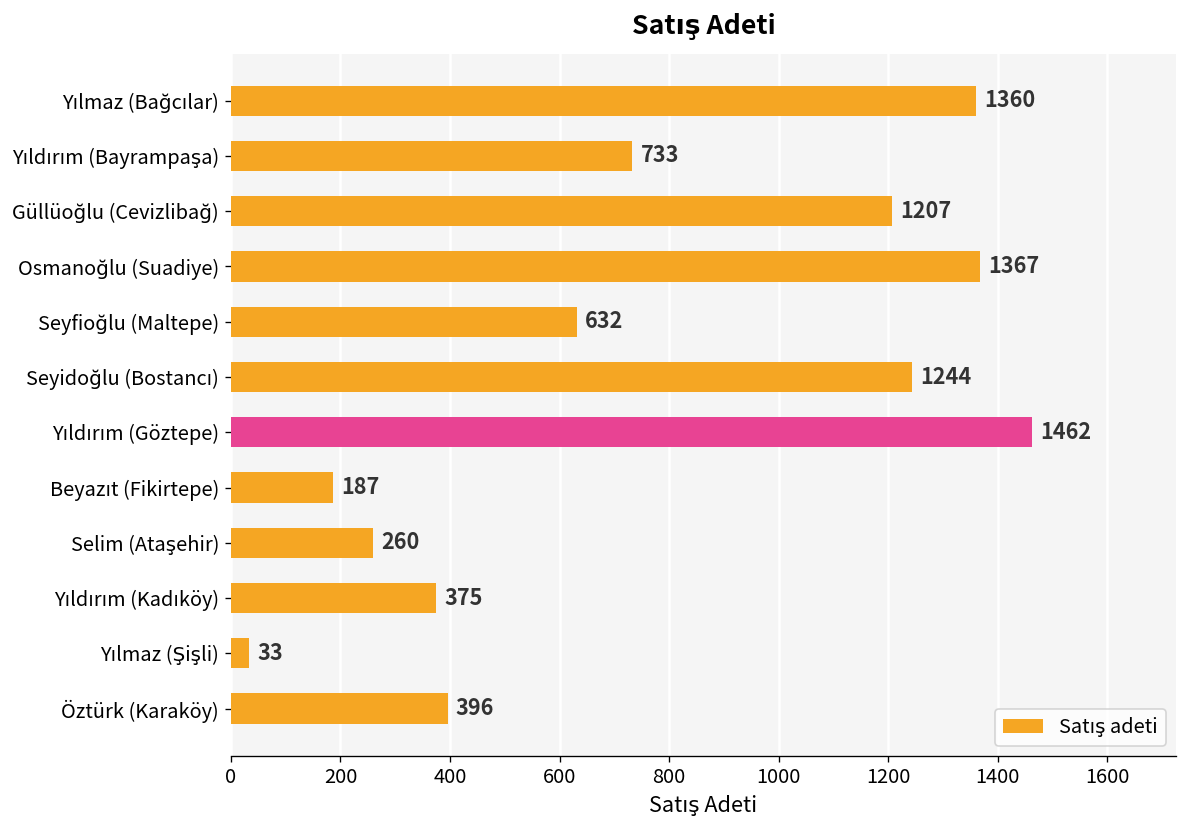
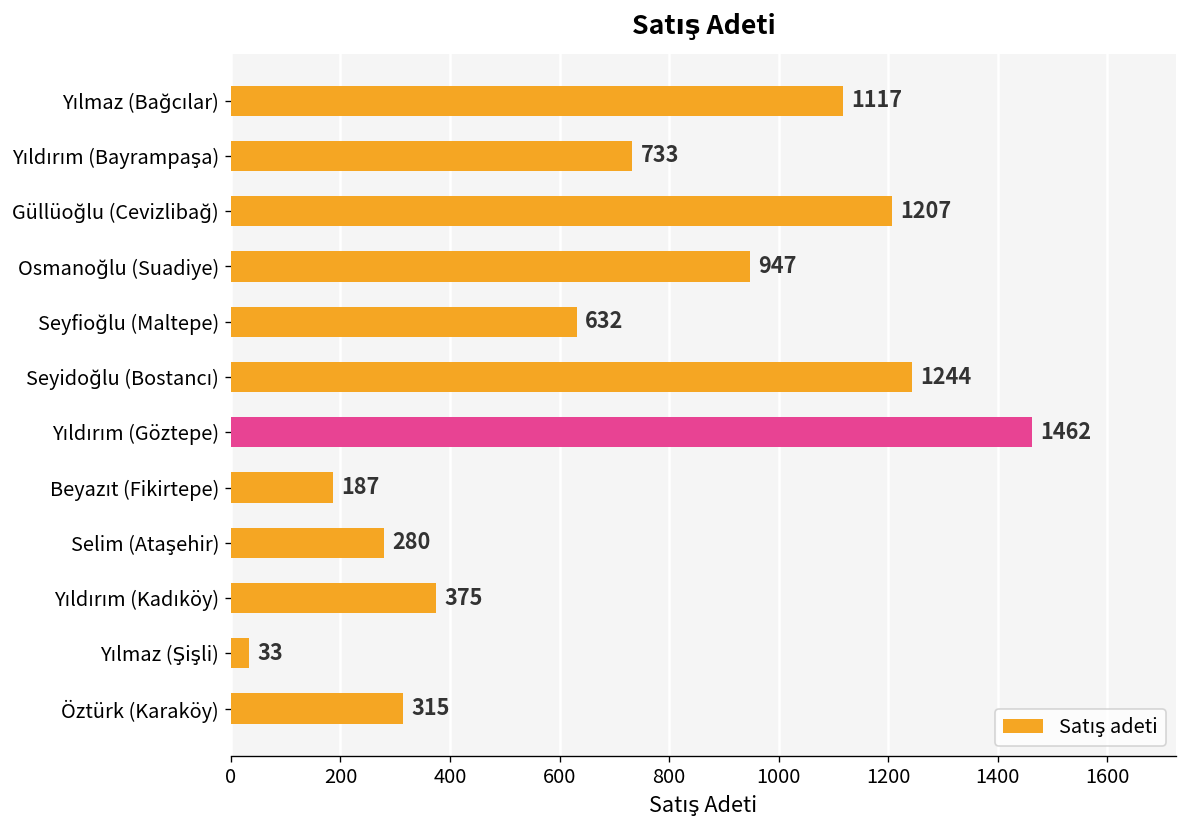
  {
-   "Yılmaz (Bağcılar)": 1360,
+   "Yılmaz (Bağcılar)": 1117,
    "Yıldırım (Bayrampaşa)": 733,
    "Güllüoğlu (Cevizlibağ)": 1207,
-   "Osmanoğlu (Suadiye)": 1367,
+   "Osmanoğlu (Suadiye)": 947,
    "Seyfioğlu (Maltepe)": 632,
    "Seyidoğlu (Bostancı)": 1244,
    "Yıldırım (Göztepe)": 1462,
    "Beyazıt (Fikirtepe)": 187,
-   "Selim (Ataşehir)": 260,
+   "Selim (Ataşehir)": 280,
    "Yıldırım (Kadıköy)": 375,
    "Yılmaz (Şişli)": 33,
-   "Öztürk (Karaköy)": 396
+   "Öztürk (Karaköy)": 315
  }
